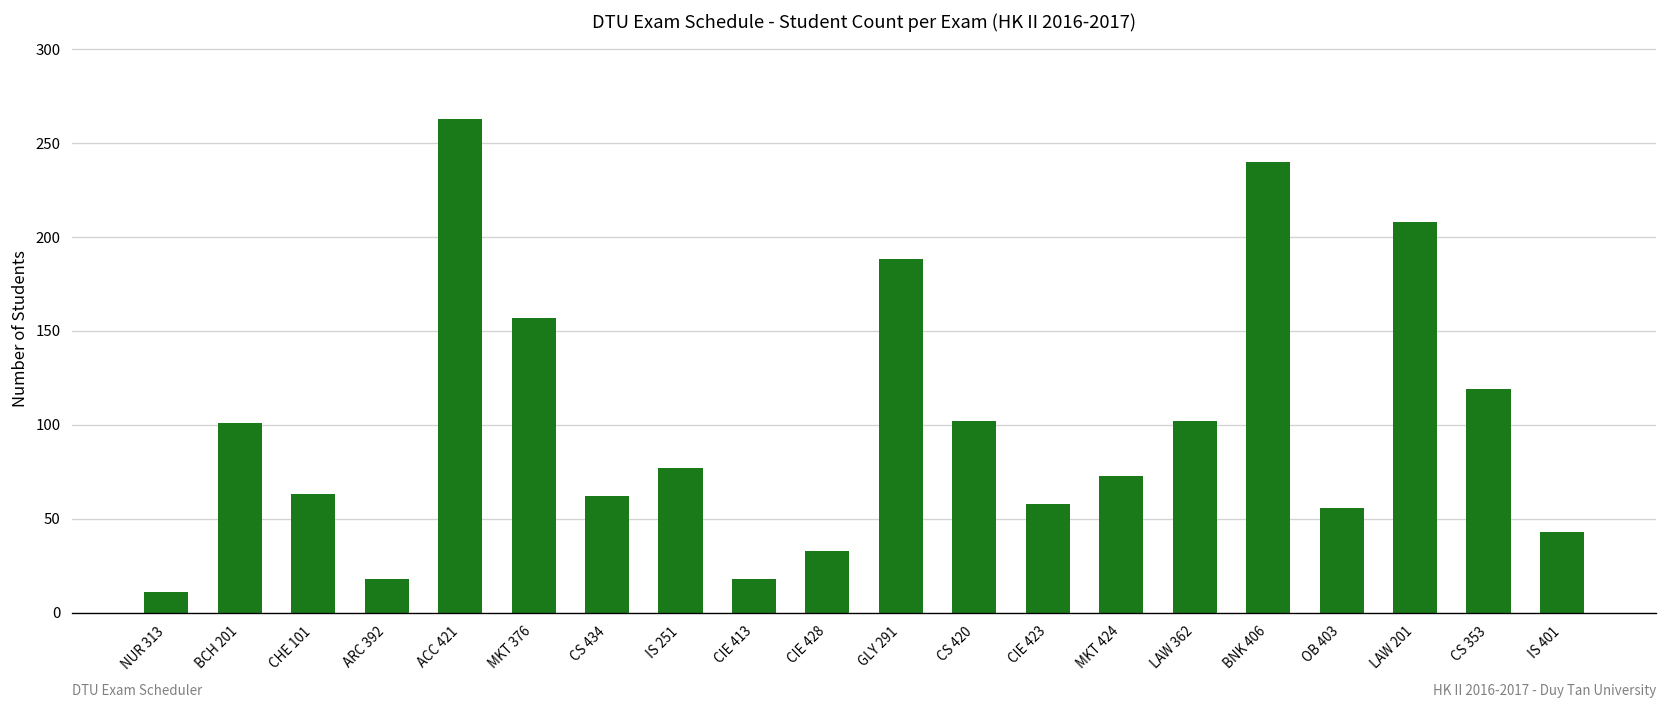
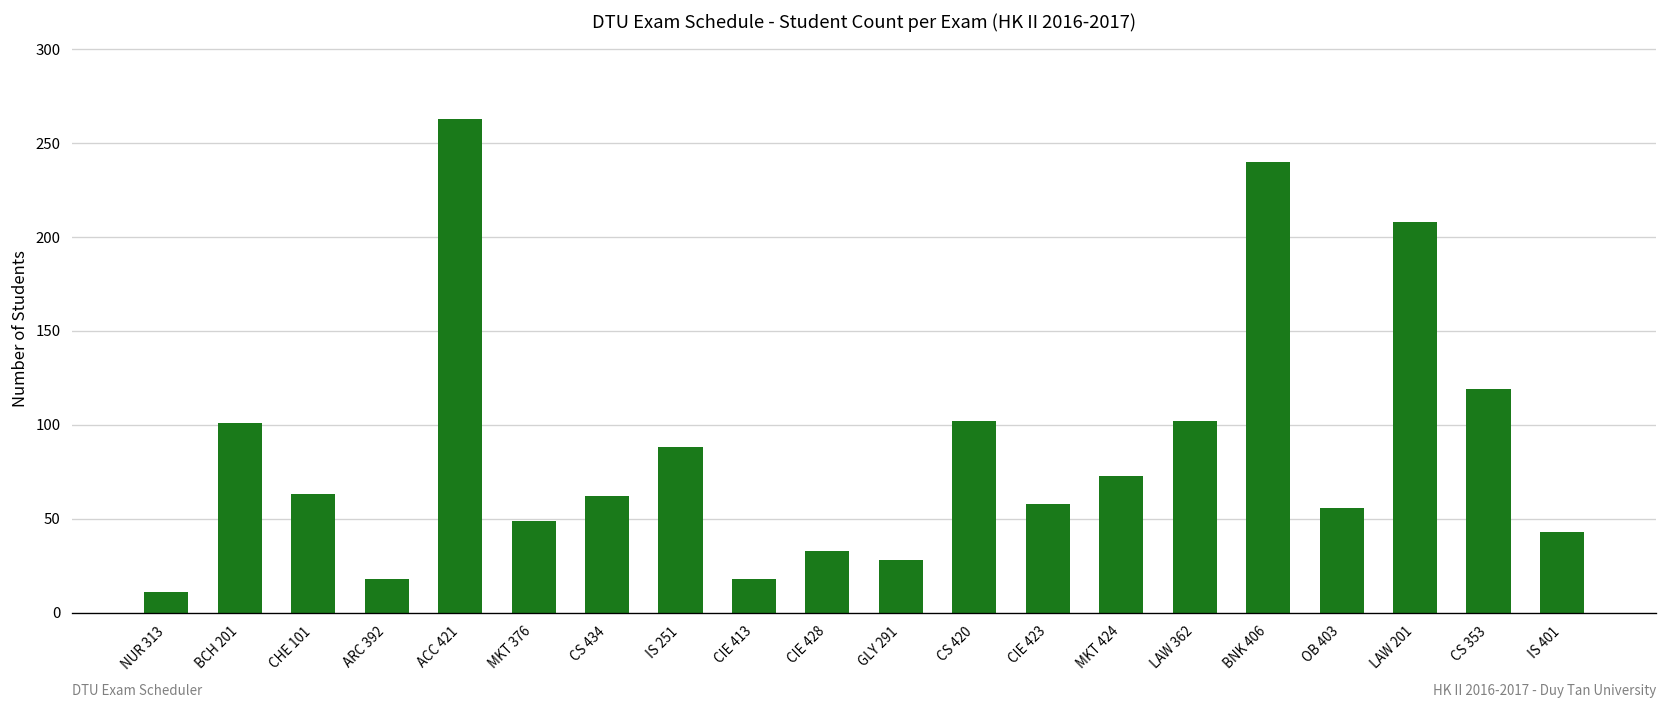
  {
    "NUR 313": 11,
    "BCH 201": 101,
    "CHE 101": 63,
    "ARC 392": 18,
    "ACC 421": 263,
-   "MKT 376": 157,
+   "MKT 376": 49,
    "CS 434": 62,
-   "IS 251": 77,
+   "IS 251": 88,
    "CIE 413": 18,
    "CIE 428": 33,
-   "GLY 291": 188,
+   "GLY 291": 28,
    "CS 420": 102,
    "CIE 423": 58,
    "MKT 424": 73,
    "LAW 362": 102,
    "BNK 406": 240,
    "OB 403": 56,
    "LAW 201": 208,
    "CS 353": 119,
    "IS 401": 43
  }
